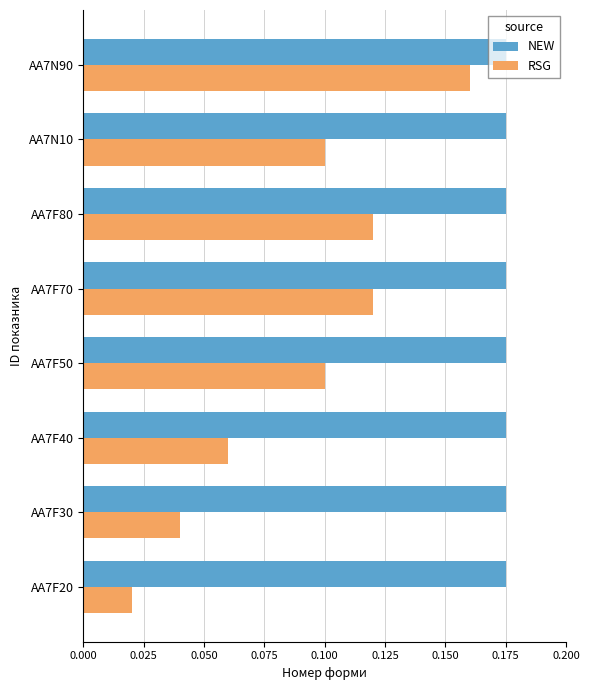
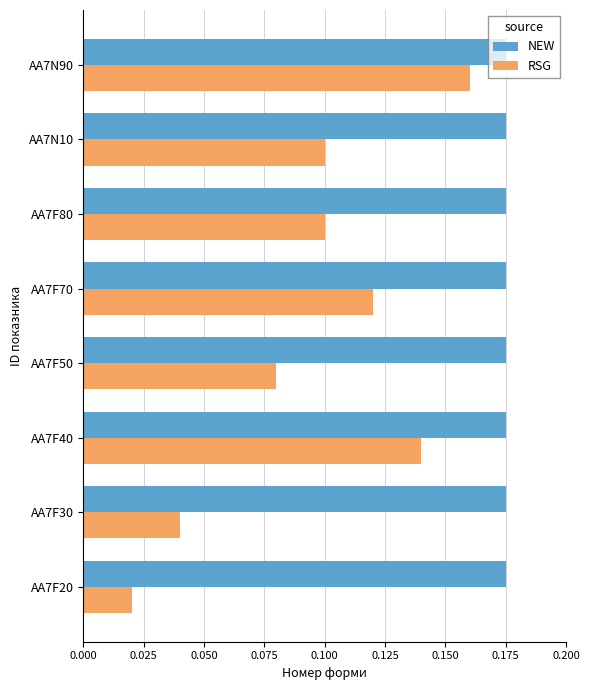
  {
    "NEW": {
      "AA7N10": 0.175,
      "AA7F80": 0.175,
      "AA7F70": 0.175,
      "AA7F50": 0.175,
      "AA7F40": 0.175,
      "AA7F30": 0.175,
      "AA7F20": 0.175
    },
    "RSG": {
      "AA7N90": 0.160,
      "AA7N10": 0.100,
-     "AA7F80": 0.120,
+     "AA7F80": 0.100,
      "AA7F70": 0.120,
-     "AA7F50": 0.100,
-     "AA7F40": 0.060,
+     "AA7F50": 0.080,
+     "AA7F40": 0.140,
      "AA7F30": 0.040,
      "AA7F20": 0.020
    }
  }
